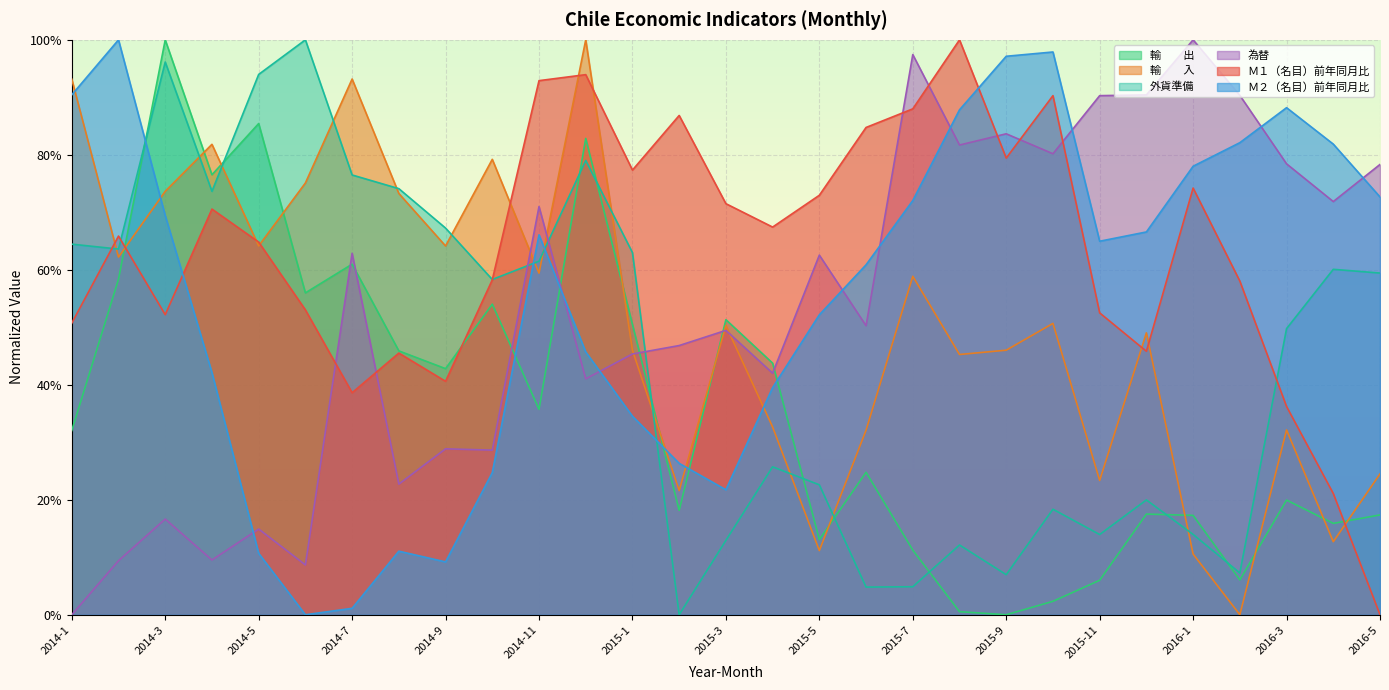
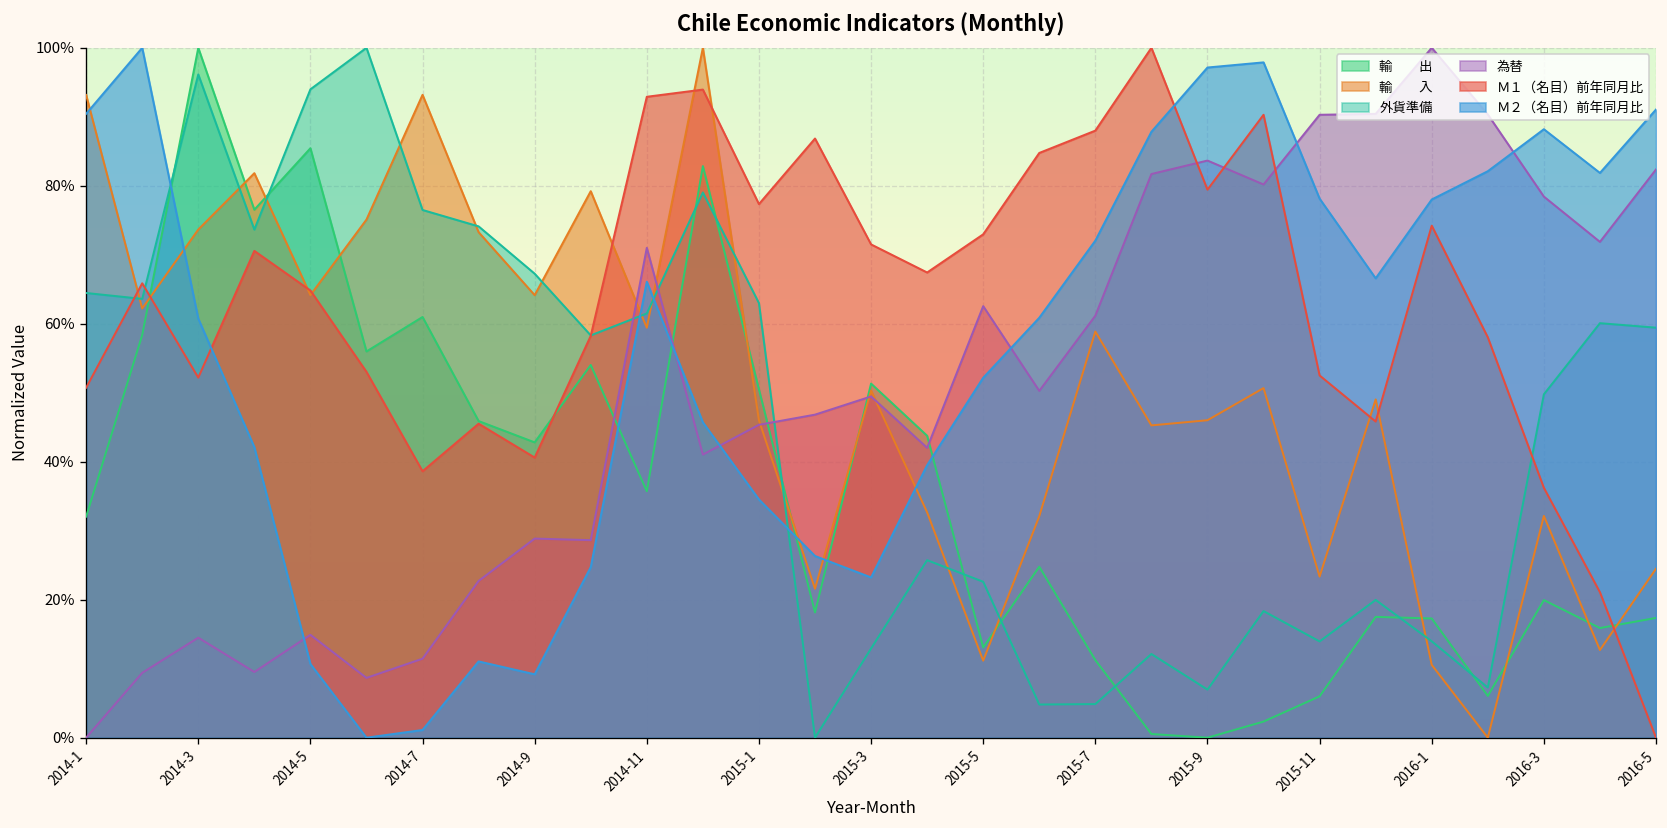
  {
    "為替": {
      "2014-1": "0%",
-     "2014-3": "17%",
+     "2014-3": "14%",
      "2014-5": "15%",
-     "2014-7": "63%",
+     "2014-7": "11%",
      "2014-9": "29%",
      "2014-11": "71%",
      "2015-1": "45%",
      "2015-3": "49%",
      "2015-5": "63%",
-     "2015-7": "97%",
+     "2015-7": "61%",
      "2015-9": "84%",
      "2015-11": "90%",
      "2016-1": "100%",
      "2016-3": "78%",
-     "2016-5": "78%"
+     "2016-5": "82%"
    },
    "Ｍ２（名目）前年同月比": {
      "2014-1": "90%",
-     "2014-3": "69%",
+     "2014-3": "61%",
      "2014-5": "11%",
      "2014-7": "1%",
      "2014-9": "9%",
      "2014-11": "66%",
      "2015-1": "35%",
-     "2015-3": "22%",
+     "2015-3": "23%",
      "2015-5": "52%",
      "2015-7": "72%",
      "2015-9": "97%",
-     "2015-11": "65%",
+     "2015-11": "78%",
      "2016-1": "78%",
      "2016-3": "88%",
-     "2016-5": "73%"
+     "2016-5": "91%"
    }
  }
